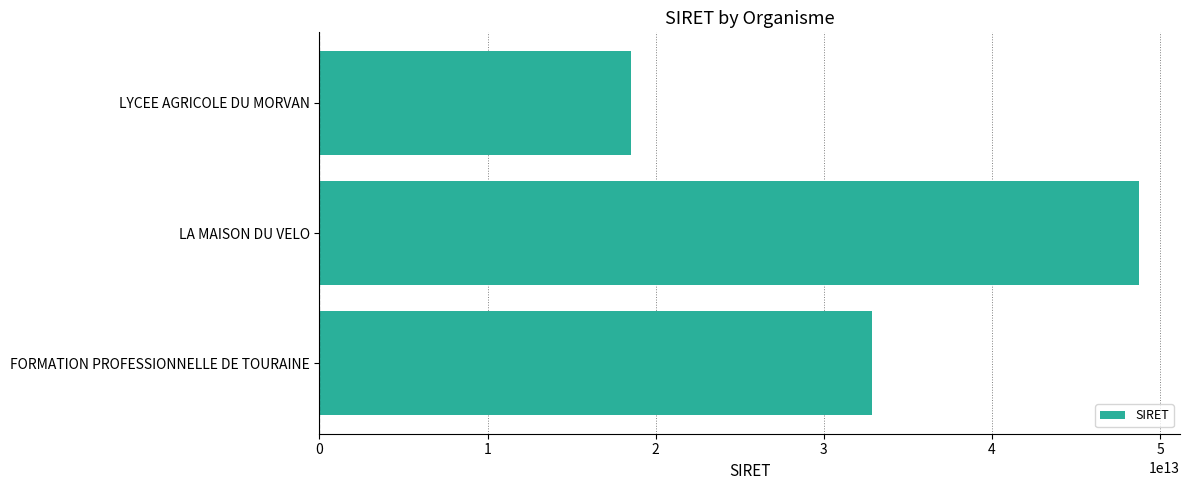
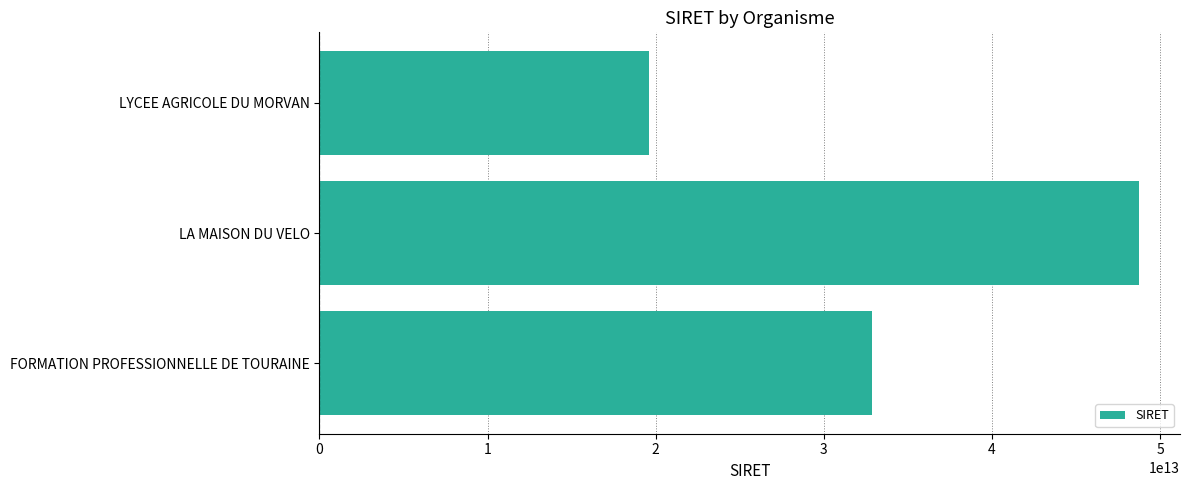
  {
-   "LYCEE AGRICOLE DU MORVAN": 18600000000000,
+   "LYCEE AGRICOLE DU MORVAN": 19600000000000,
    "LA MAISON DU VELO": 48700000000000,
    "FORMATION PROFESSIONNELLE DE TOURAINE": 32900000000000
  }
